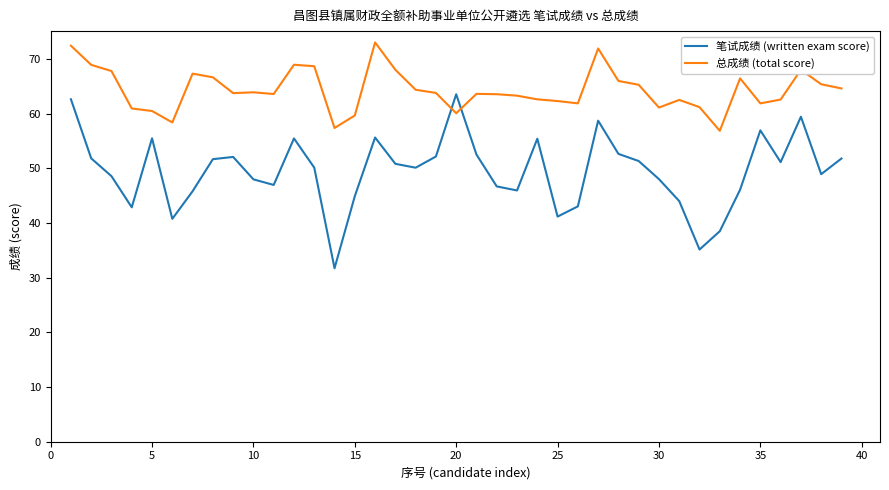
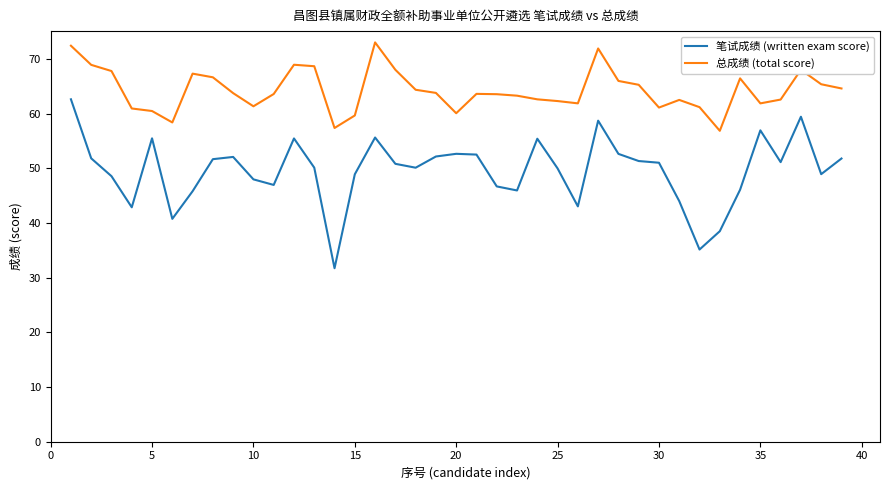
  {
    "笔试成绩 (written exam score)": {
      "5": 55,
      "10": 48,
-     "15": 45,
-     "20": 64,
-     "25": 41,
-     "30": 48,
+     "15": 49,
+     "20": 53,
+     "25": 50,
+     "30": 51,
      "35": 57
    },
    "总成绩 (total score)": {
      "5": 60,
-     "10": 64,
+     "10": 61,
      "15": 60,
      "20": 60,
      "25": 62,
      "30": 61,
      "35": 62
    }
  }
